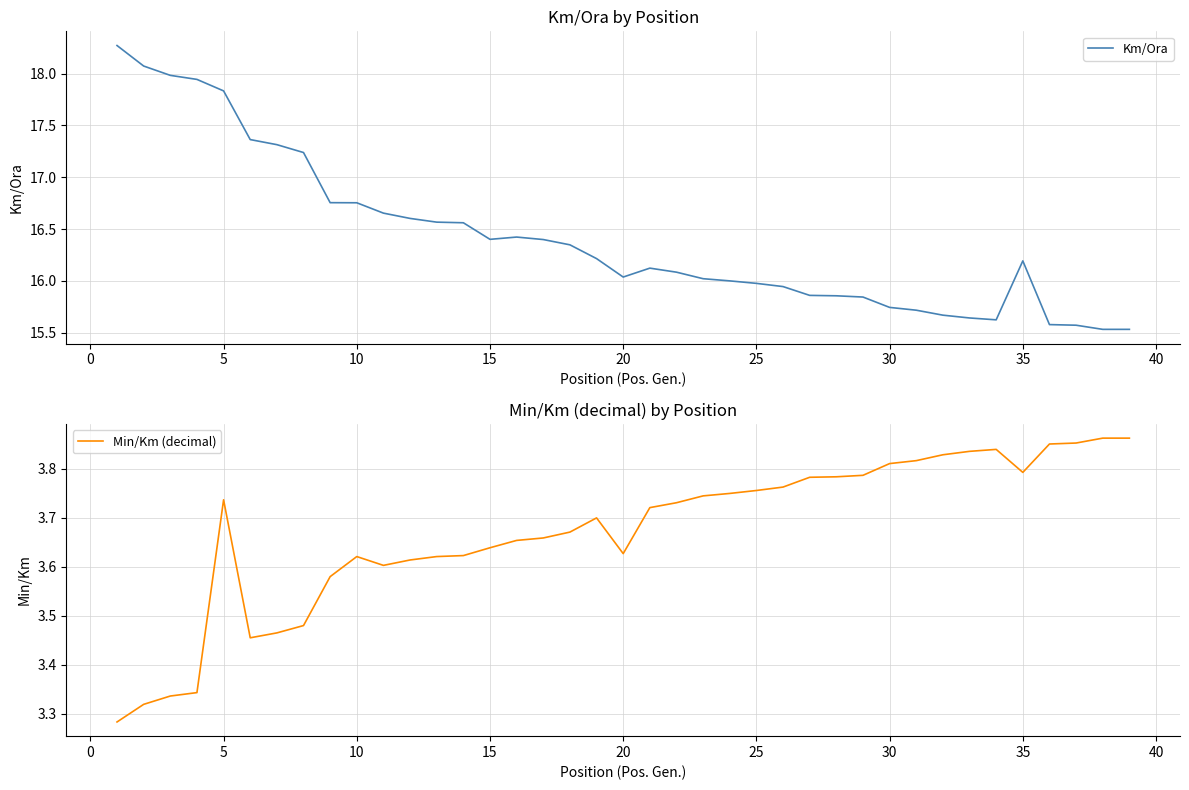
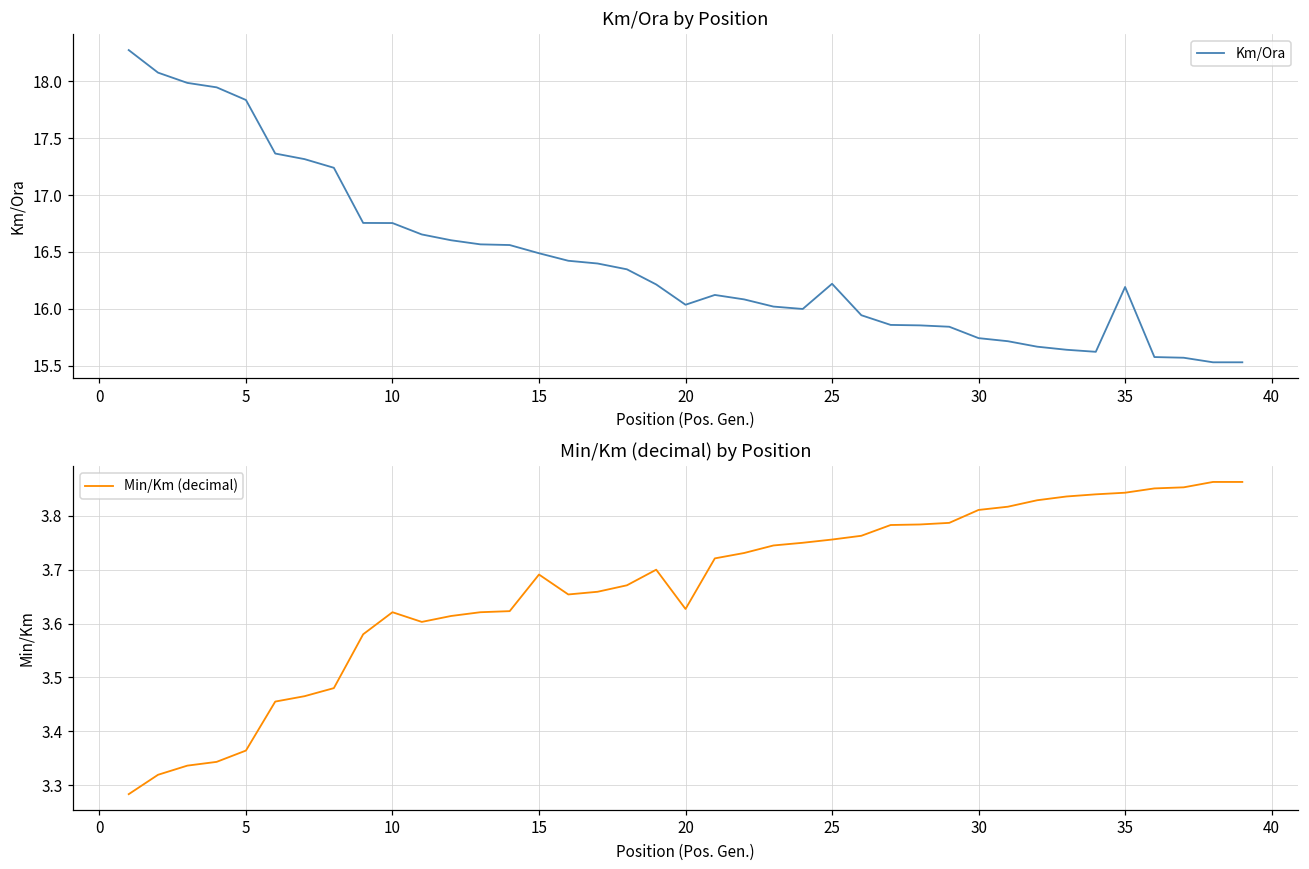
  {
    "Km/Ora by Position": {
      "5": 17.83,
      "10": 16.75,
-     "15": 16.40,
+     "15": 16.49,
      "20": 16.04,
-     "25": 15.98,
+     "25": 16.22,
      "30": 15.74,
      "35": 16.19
    },
    "Min/Km (decimal) by Position": {
-     "5": 3.74,
+     "5": 3.36,
      "10": 3.62,
-     "15": 3.64,
+     "15": 3.69,
      "20": 3.63,
      "25": 3.76,
      "30": 3.81,
-     "35": 3.79
+     "35": 3.84
    }
  }
